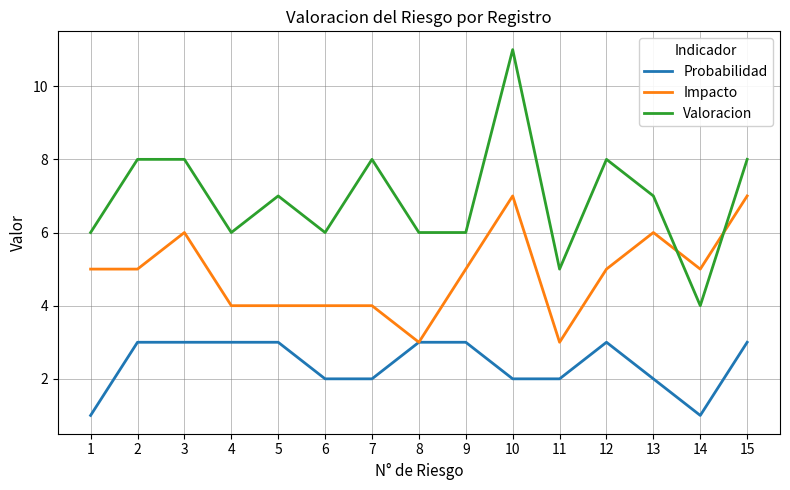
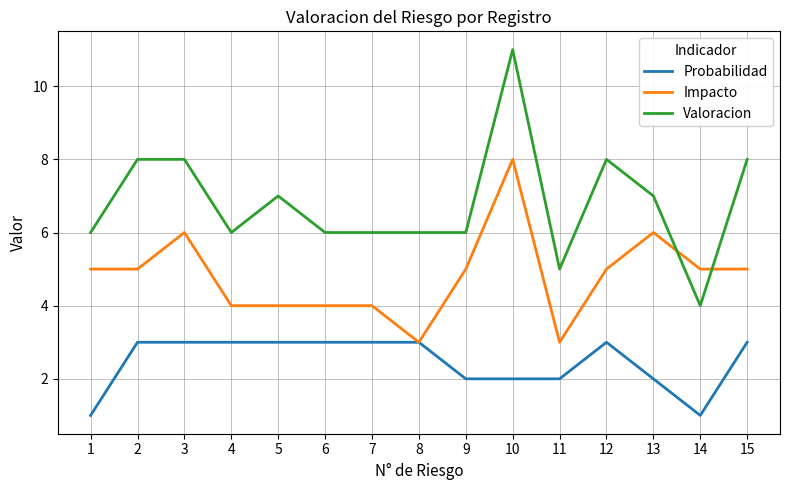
  {
    "Probabilidad": {
      "1": 1,
      "2": 3,
      "3": 3,
      "4": 3,
      "5": 3,
-     "6": 2,
-     "7": 2,
-     "9": 3,
+     "6": 3,
+     "7": 3,
+     "9": 2,
      "10": 2,
      "11": 2,
      "12": 3,
      "13": 2,
      "14": 1,
      "15": 3
    },
    "Impacto": {
      "1": 5,
      "2": 5,
      "3": 6,
      "4": 4,
      "5": 4,
      "6": 4,
      "7": 4,
      "9": 5,
-     "10": 7,
+     "10": 8,
      "11": 3,
      "12": 5,
      "13": 6,
      "14": 5,
-     "15": 7
+     "15": 5
    },
    "Valoracion": {
      "1": 6,
      "2": 8,
      "3": 8,
      "4": 6,
      "5": 7,
      "6": 6,
-     "7": 8,
+     "7": 6,
      "8": 6,
      "9": 6,
      "10": 11,
      "11": 5,
      "12": 8,
      "13": 7,
      "14": 4,
      "15": 8
    }
  }
